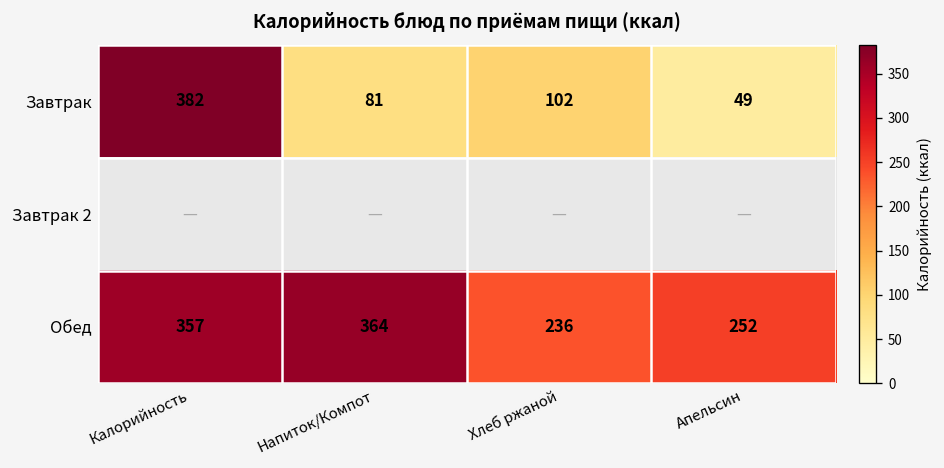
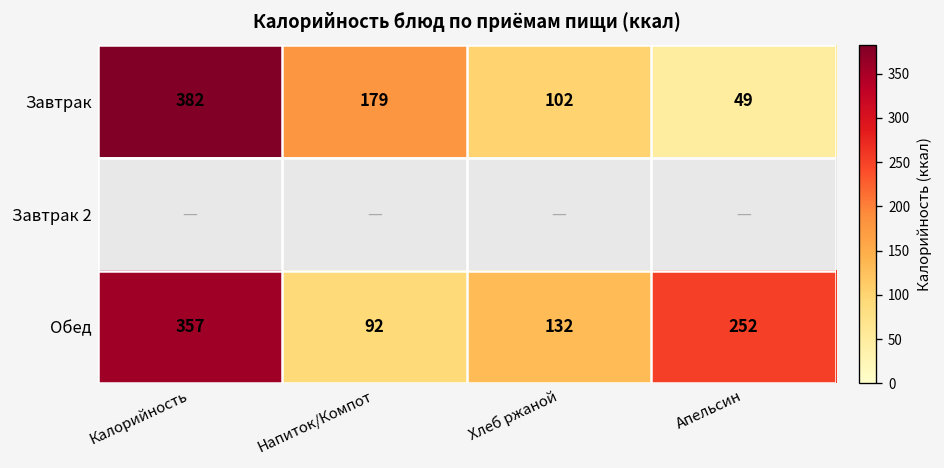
  {
    "Завтрак": {
      "Калорийность": 382,
-     "Напиток/Компот": 81,
+     "Напиток/Компот": 179,
      "Хлеб ржаной": 102,
      "Апельсин": 49
    },
    "Обед": {
      "Калорийность": 357,
-     "Напиток/Компот": 364,
-     "Хлеб ржаной": 236,
+     "Напиток/Компот": 92,
+     "Хлеб ржаной": 132,
      "Апельсин": 252
    }
  }
